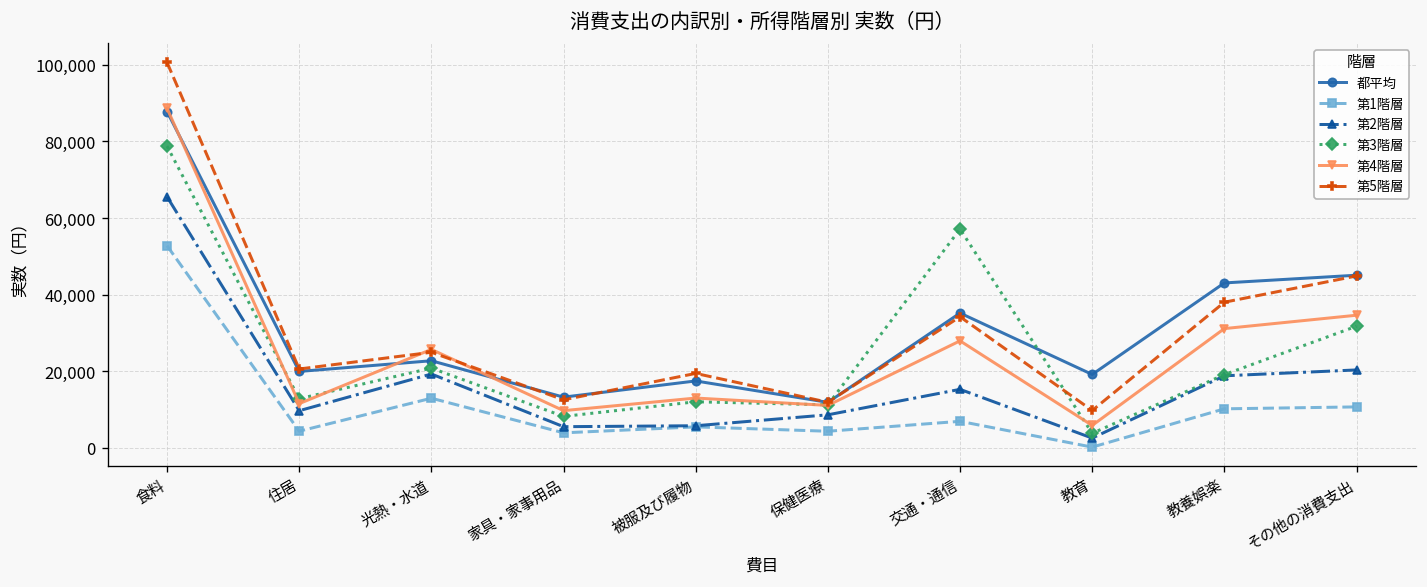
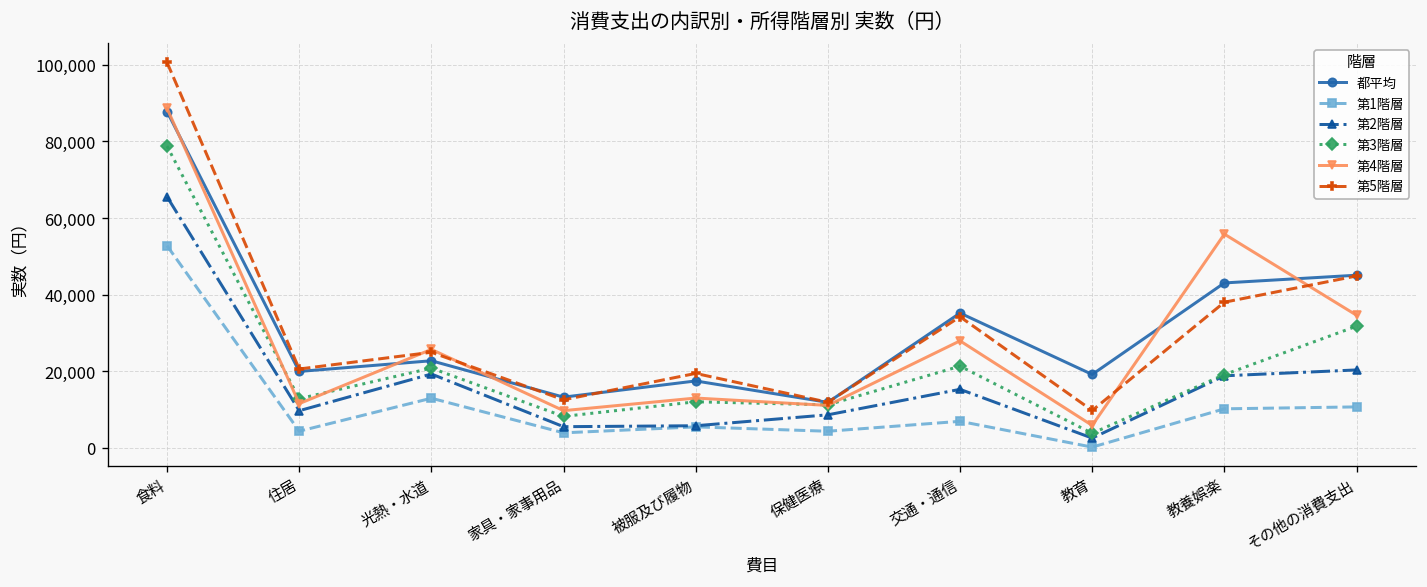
  {
    "第1階層": {
      "食料": "53,000",
      "住居": "4,000",
      "光熱・水道": "13,000",
      "家具・家事用品": "4,000",
      "保健医療": "4,000",
      "交通・通信": "7,000",
      "教育": "0",
      "教養娯楽": "10,000",
      "その他の消費支出": "11,000"
    },
    "第3階層": {
      "食料": "79,000",
      "住居": "13,000",
      "光熱・水道": "21,000",
      "家具・家事用品": "8,000",
      "被服及び履物": "12,000",
-     "交通・通信": "57,000",
+     "交通・通信": "21,000",
      "教育": "4,000",
      "その他の消費支出": "32,000"
    },
    "第4階層": {
      "食料": "89,000",
      "住居": "12,000",
      "家具・家事用品": "10,000",
      "被服及び履物": "13,000",
      "交通・通信": "28,000",
      "教育": "6,000",
-     "教養娯楽": "31,000",
+     "教養娯楽": "56,000",
      "その他の消費支出": "35,000"
    },
    "第5階層": {
      "食料": "101,000",
      "被服及び履物": "19,000",
      "交通・通信": "34,000",
      "教育": "10,000",
      "教養娯楽": "38,000"
    }
  }
